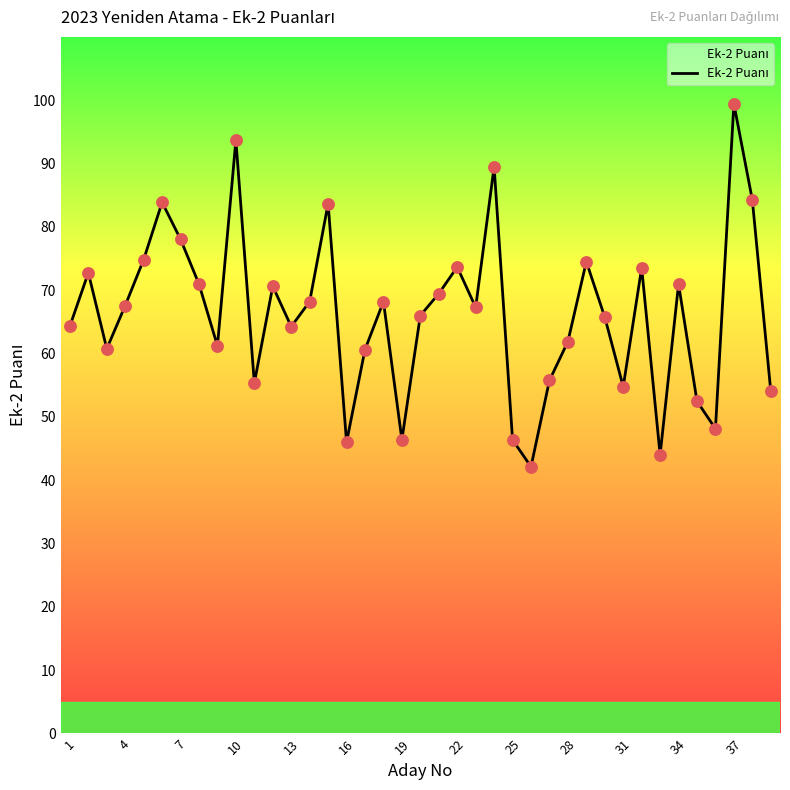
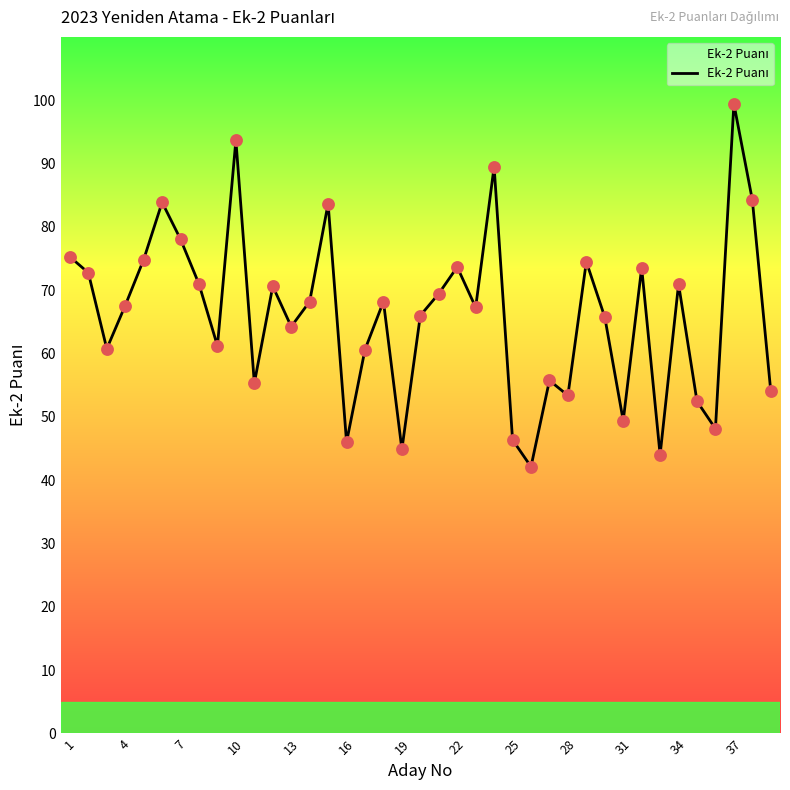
  {
-   "1": 64,
+   "1": 75,
    "4": 68,
    "7": 78,
    "10": 94,
    "13": 64,
    "16": 46,
-   "19": 46,
+   "19": 45,
    "22": 74,
    "25": 46,
-   "28": 62,
-   "31": 55,
+   "28": 53,
+   "31": 49,
    "34": 71,
    "37": 99
  }
